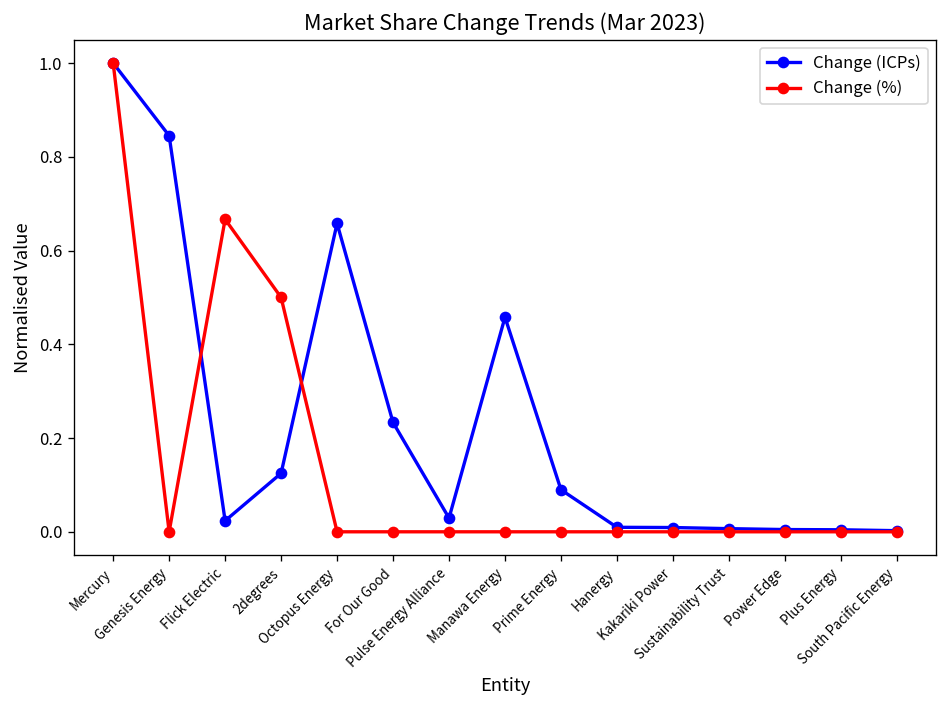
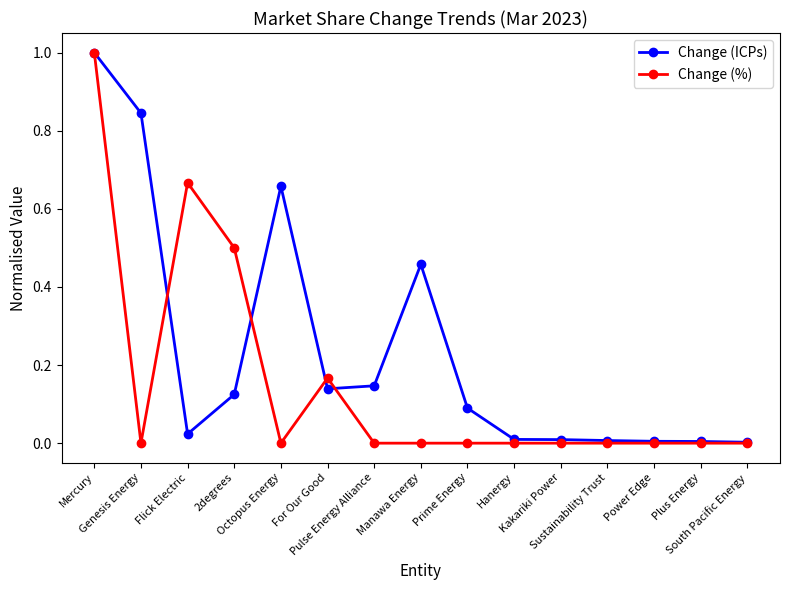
  {
    "Change (ICPs)": {
      "Genesis Energy": 0.85,
      "Flick Electric": 0.02,
      "2degrees": 0.12,
      "Octopus Energy": 0.66,
-     "For Our Good": 0.23,
-     "Pulse Energy Alliance": 0.03,
+     "For Our Good": 0.14,
+     "Pulse Energy Alliance": 0.15,
      "Manawa Energy": 0.46,
      "Prime Energy": 0.09,
      "Hanergy": 0.01,
      "Kakariki Power": 0.01,
      "Sustainability Trust": 0.01
    },
    "Change (%)": {
      "Genesis Energy": 0.00,
      "Flick Electric": 0.67,
      "2degrees": 0.50,
      "Octopus Energy": 0.00,
-     "For Our Good": 0.00,
+     "For Our Good": 0.17,
      "Pulse Energy Alliance": 0.00,
      "Manawa Energy": 0.00,
      "Prime Energy": 0.00,
      "Hanergy": 0.00,
      "Kakariki Power": 0.00,
      "Sustainability Trust": 0.00
    }
  }
